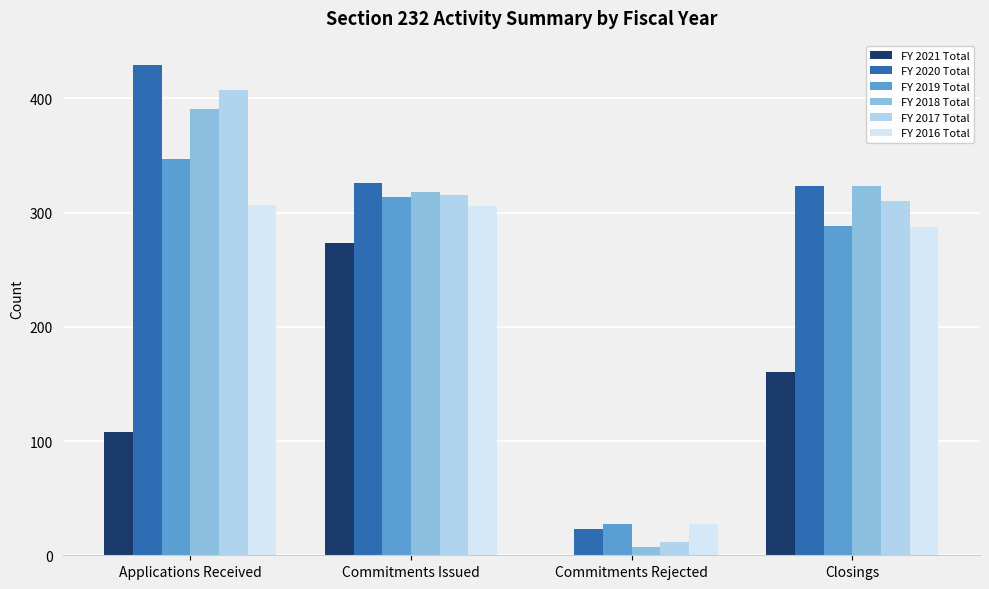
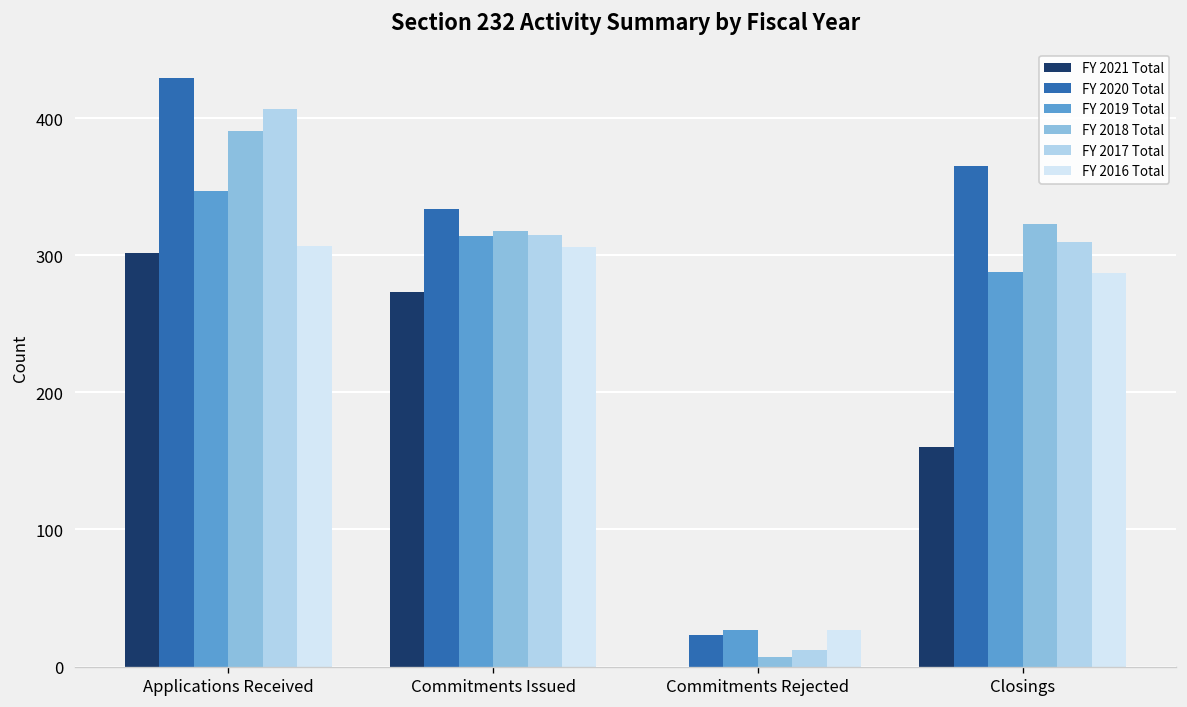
  {
    "FY 2021 Total": {
-     "Applications Received": 108,
+     "Applications Received": 302,
      "Commitments Issued": 273,
      "Commitments Rejected": 0,
      "Closings": 160
    },
    "FY 2020 Total": {
      "Applications Received": 429,
-     "Commitments Issued": 326,
+     "Commitments Issued": 334,
      "Commitments Rejected": 23,
-     "Closings": 323
+     "Closings": 365
    }
  }
